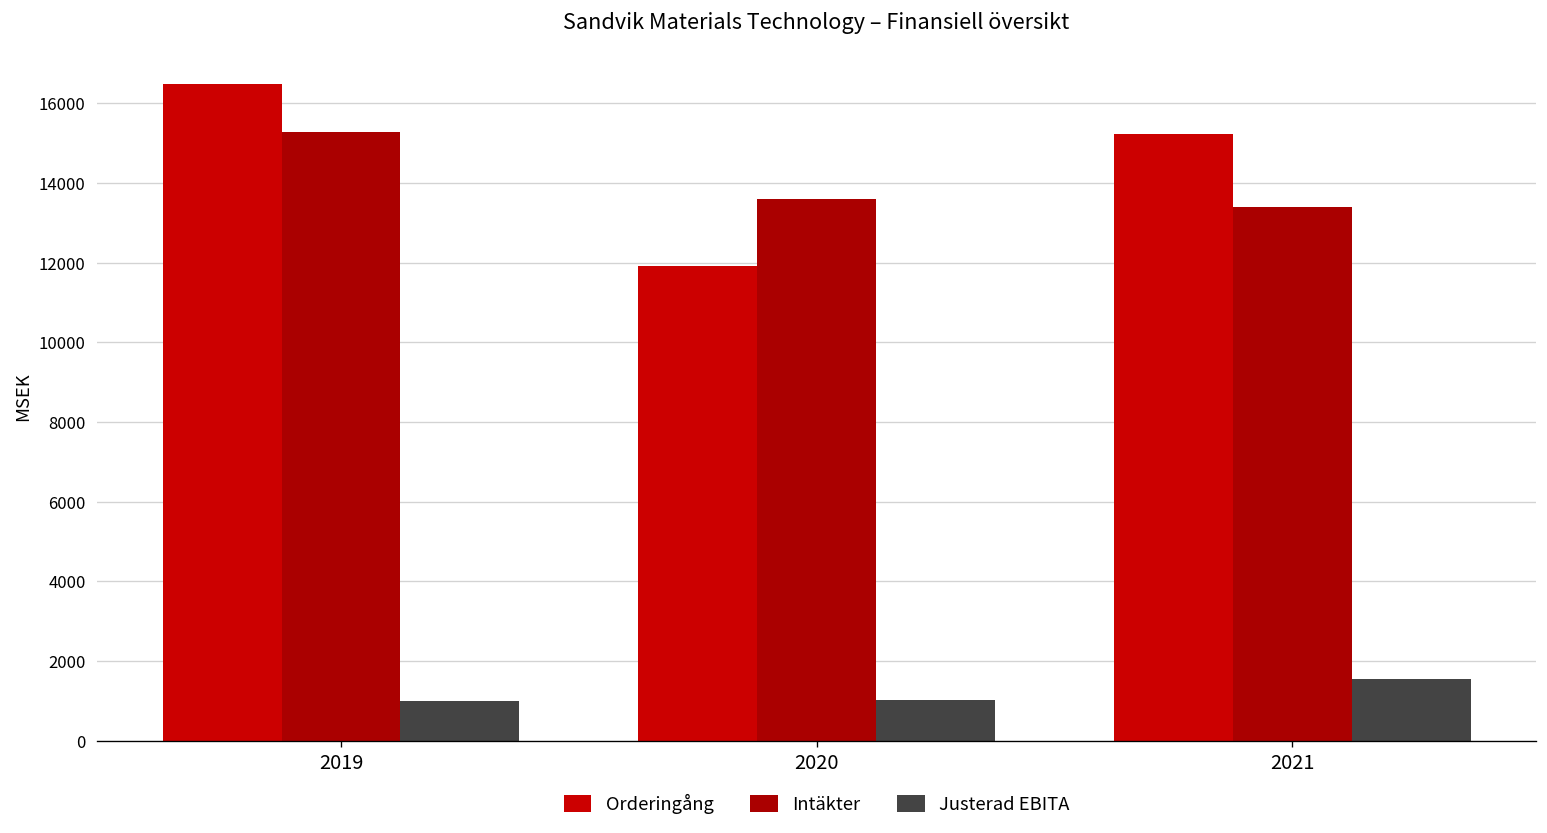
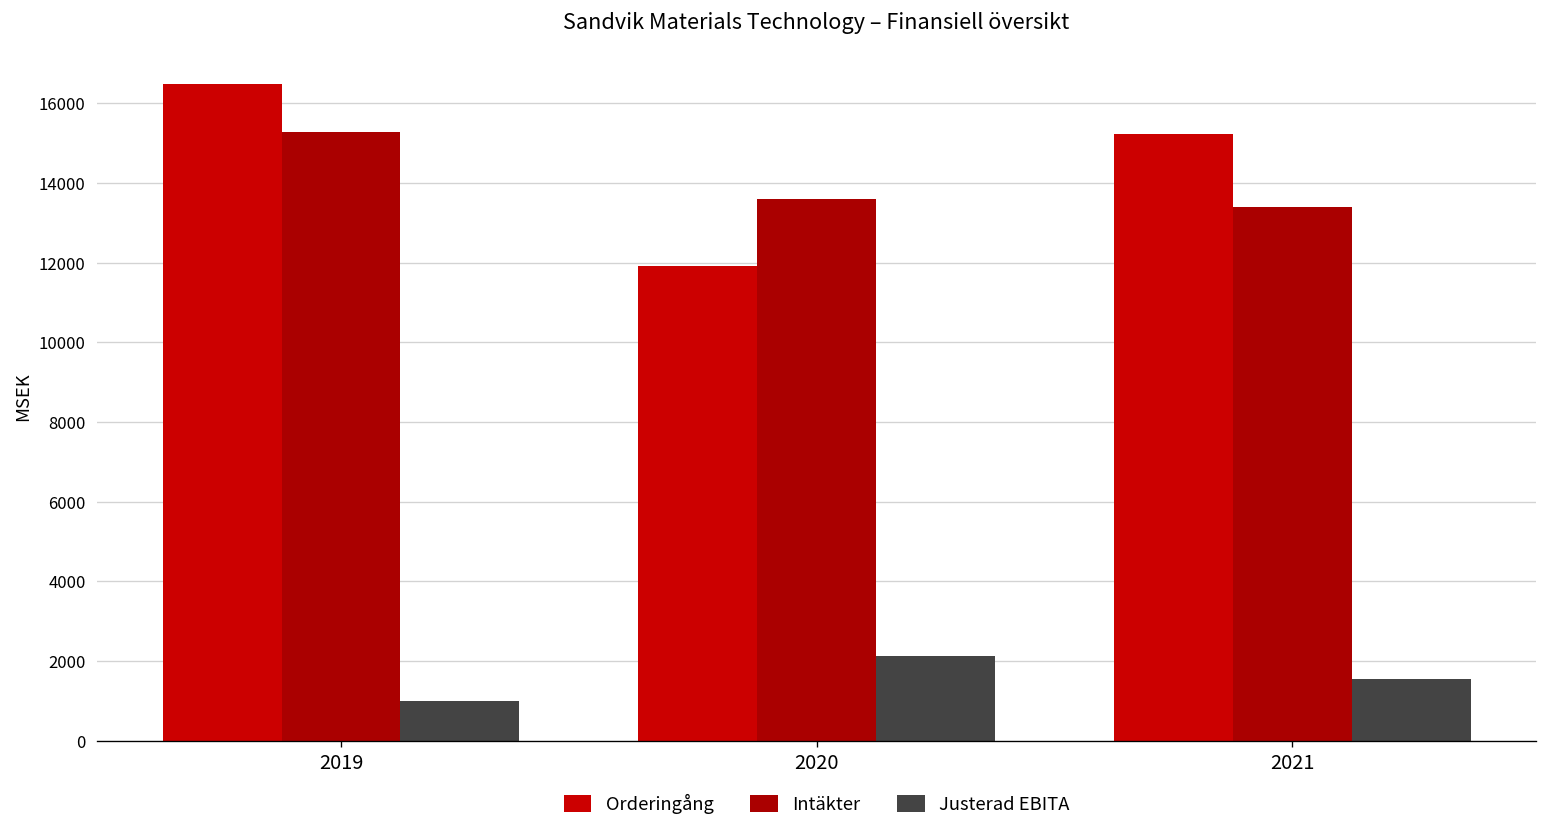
  {
    "Justerad EBITA": {
      "2019": 1000,
-     "2020": 1000,
+     "2020": 2100,
      "2021": 1500
    }
  }
